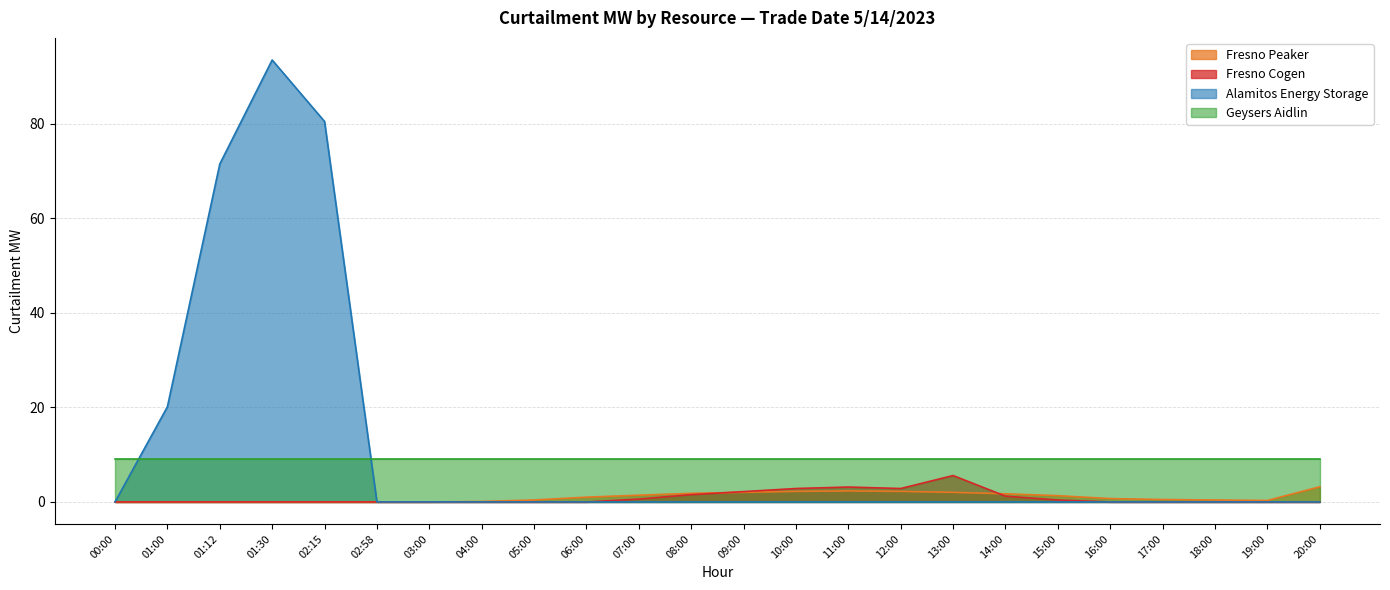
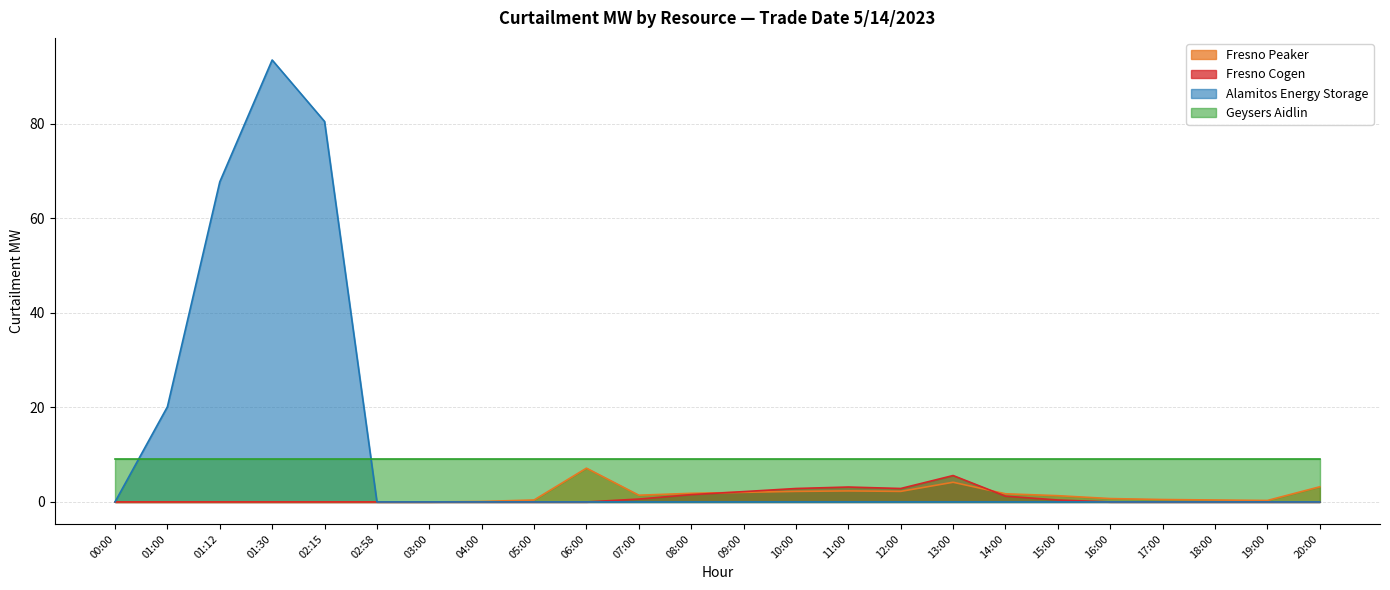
  {
    "Fresno Peaker": {
-     "06:00": 1,
+     "06:00": 7,
      "07:00": 1,
      "10:00": 2,
      "11:00": 2,
      "12:00": 2,
-     "13:00": 2,
+     "13:00": 4,
      "15:00": 1,
      "16:00": 1,
      "20:00": 3
    },
    "Fresno Cogen": {
      "07:00": 1,
      "10:00": 3,
      "11:00": 3,
      "12:00": 3,
      "13:00": 6
    },
    "Alamitos Energy Storage": {
      "01:00": 20,
-     "01:12": 71,
+     "01:12": 68,
      "01:30": 93,
      "02:15": 80,
      "07:00": 0,
      "08:00": 0,
      "09:00": 0,
      "10:00": 0,
      "11:00": 0,
      "12:00": 0,
      "13:00": 0,
      "14:00": 0
    },
    "Geysers Aidlin": {
      "00:00": 9,
      "01:00": 9,
      "01:12": 9,
      "01:30": 9,
      "02:15": 9,
      "02:58": 9,
      "03:00": 9,
      "04:00": 9,
      "05:00": 9,
      "06:00": 9,
      "07:00": 9,
      "08:00": 9,
      "09:00": 9,
      "10:00": 9,
      "11:00": 9,
      "12:00": 9,
      "13:00": 9,
      "14:00": 9,
      "15:00": 9,
      "16:00": 9,
      "17:00": 9,
      "18:00": 9,
      "19:00": 9,
      "20:00": 9
    }
  }
